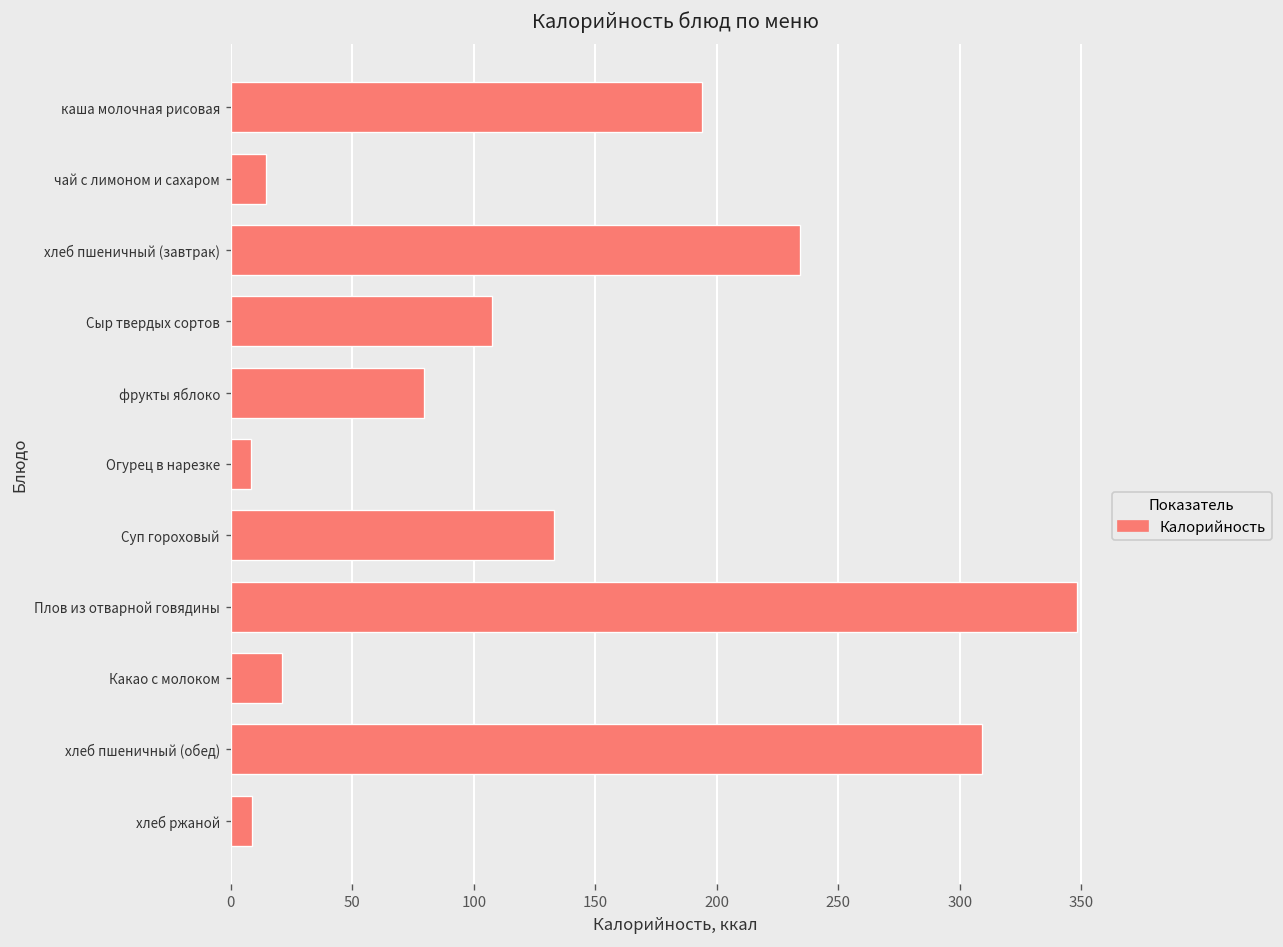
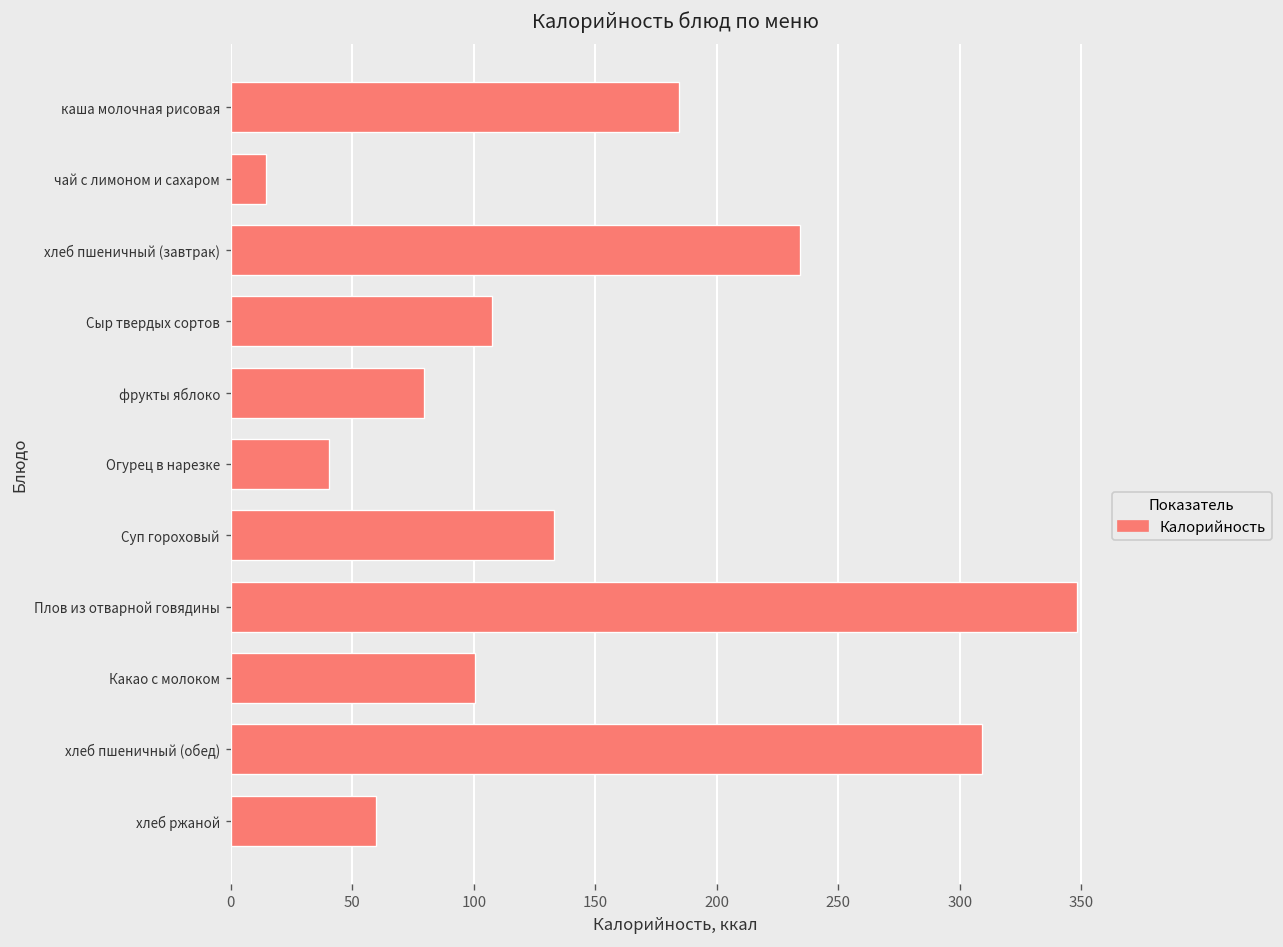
  {
-   "каша молочная рисовая": 194,
+   "каша молочная рисовая": 185,
    "чай с лимоном и сахаром": 14,
    "хлеб пшеничный (завтрак)": 234,
    "Сыр твердых сортов": 108,
    "фрукты яблоко": 79,
-   "Огурец в нарезке": 9,
+   "Огурец в нарезке": 40,
    "Суп гороховый": 133,
    "Плов из отварной говядины": 348,
-   "Какао с молоком": 21,
+   "Какао с молоком": 100,
    "хлеб пшеничный (обед)": 309,
-   "хлеб ржаной": 9
+   "хлеб ржаной": 60
  }
